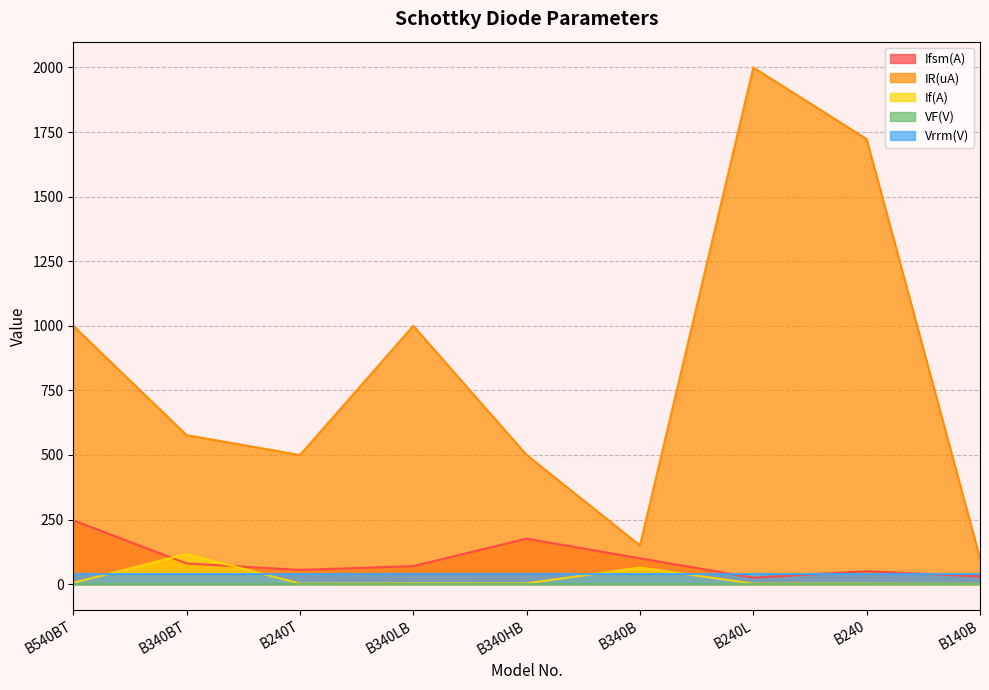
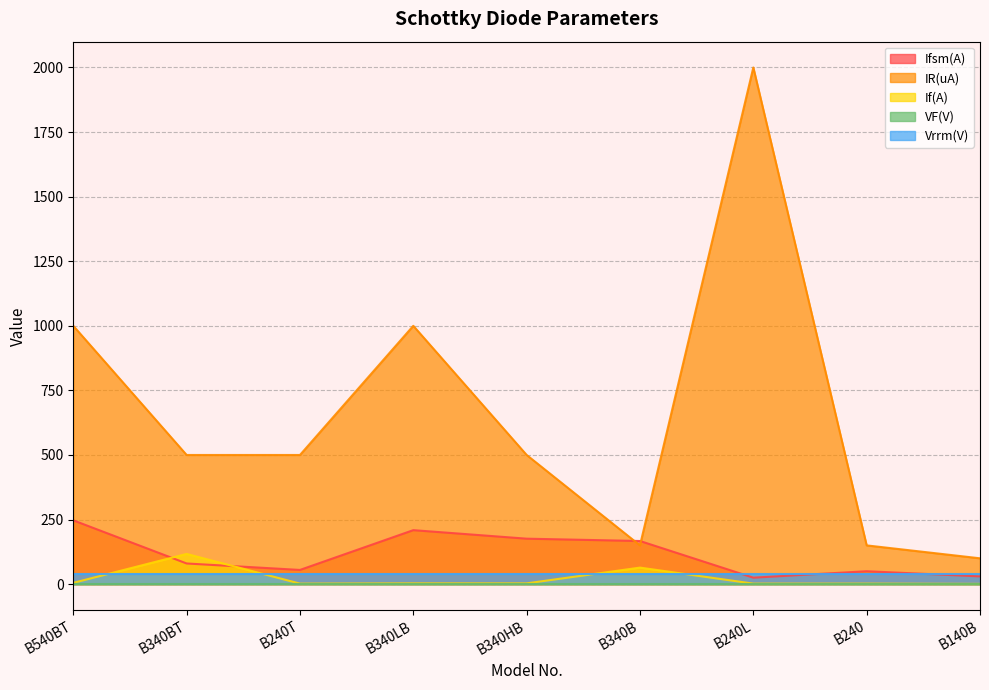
  {
    "Ifsm(A)": {
      "B540BT": 250,
      "B340BT": 80,
      "B240T": 60,
-     "B340LB": 70,
+     "B340LB": 210,
      "B340HB": 180,
-     "B340B": 100,
+     "B340B": 170,
      "B240L": 30,
      "B240": 50,
      "B140B": 30
    },
    "IR(uA)": {
      "B540BT": 1000,
-     "B340BT": 580,
+     "B340BT": 500,
      "B240T": 500,
      "B340LB": 1000,
      "B340HB": 500,
      "B340B": 150,
      "B240L": 2000,
-     "B240": 1720,
+     "B240": 150,
      "B140B": 100
    },
    "If(A)": {
      "B340BT": 120,
      "B340B": 60
    },
    "VF(V)": {
      "B340BT": 0,
      "B340B": 0
    },
    "Vrrm(V)": {
      "B540BT": 40,
      "B340BT": 40,
      "B240T": 40,
      "B340LB": 40,
      "B340HB": 40,
      "B340B": 40,
      "B240L": 40,
      "B240": 40,
      "B140B": 40
    }
  }
